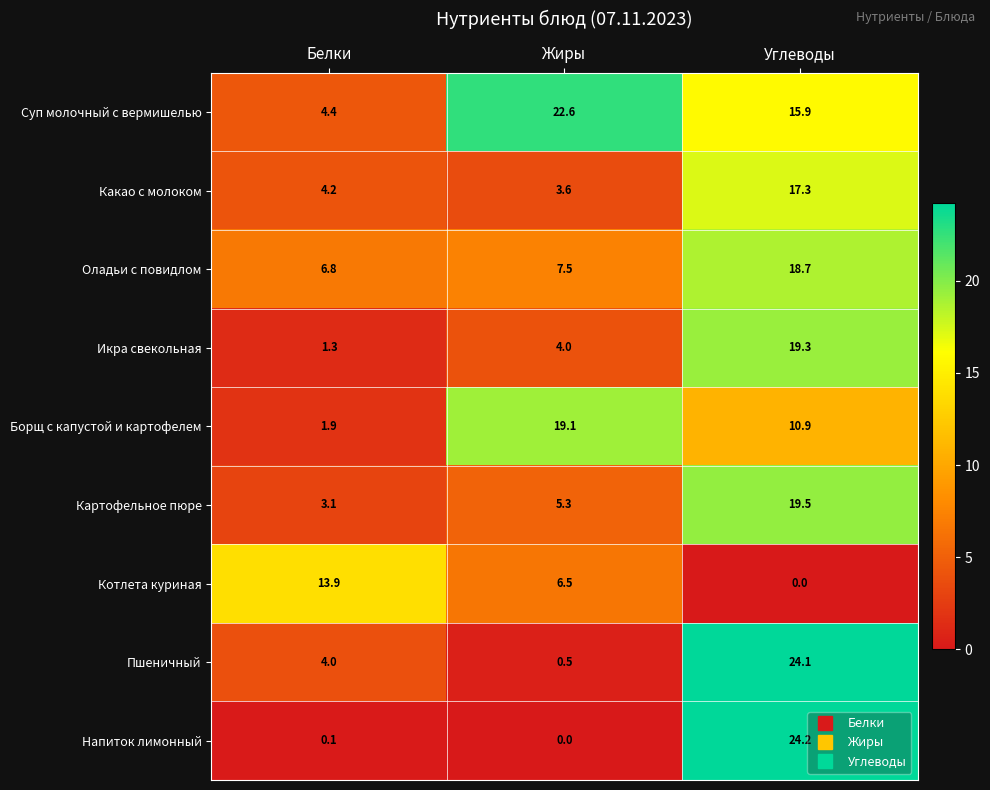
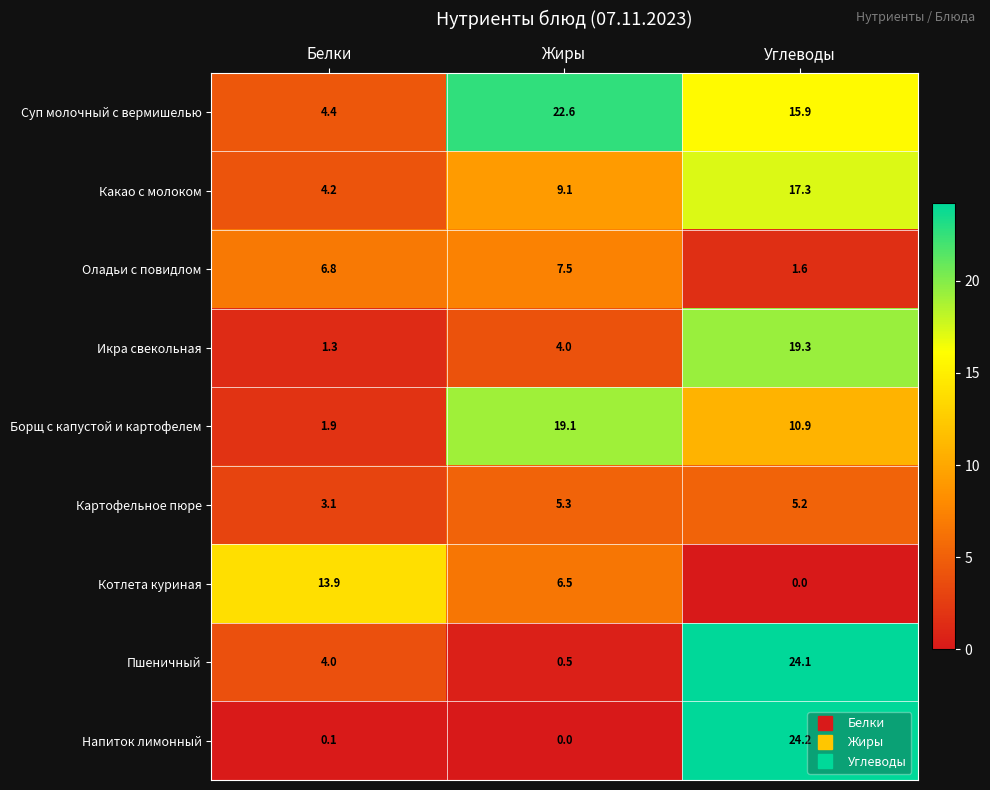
  {
    "Суп молочный с вермишелью": {
      "Белки": 4.4,
      "Жиры": 22.6,
      "Углеводы": 15.9
    },
    "Какао с молоком": {
      "Белки": 4.2,
-     "Жиры": 3.6,
+     "Жиры": 9.1,
      "Углеводы": 17.3
    },
    "Оладьи с повидлом": {
      "Белки": 6.8,
      "Жиры": 7.5,
-     "Углеводы": 18.7
+     "Углеводы": 1.6
    },
    "Икра свекольная": {
      "Белки": 1.3,
      "Жиры": 4.0,
      "Углеводы": 19.3
    },
    "Борщ с капустой и картофелем": {
      "Белки": 1.9,
      "Жиры": 19.1,
      "Углеводы": 10.9
    },
    "Картофельное пюре": {
      "Белки": 3.1,
      "Жиры": 5.3,
-     "Углеводы": 19.5
+     "Углеводы": 5.2
    },
    "Котлета куриная": {
      "Белки": 13.9,
      "Жиры": 6.5,
      "Углеводы": 0.0
    },
    "Пшеничный": {
      "Белки": 4.0,
      "Жиры": 0.5,
      "Углеводы": 24.1
    },
    "Напиток лимонный": {
      "Белки": 0.1,
      "Жиры": 0.0
    }
  }
